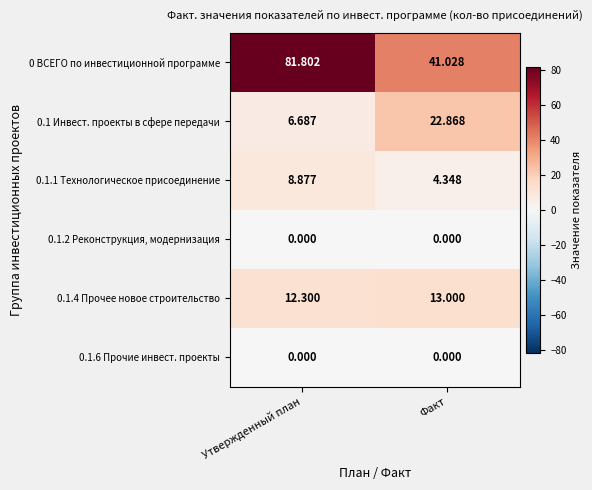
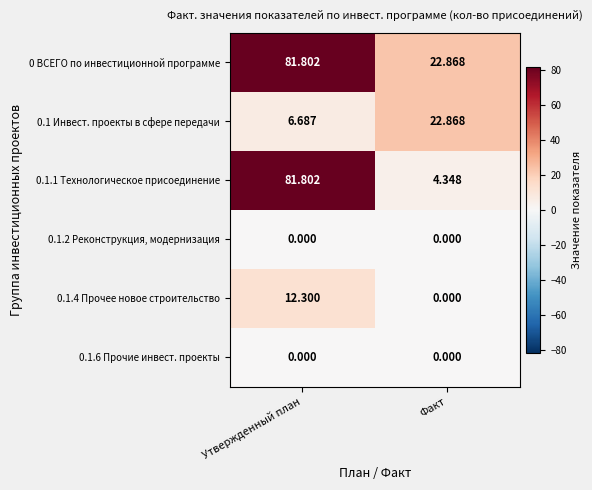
  {
    "0 ВСЕГО по инвестиционной программе": {
      "Утвержденный план": 81.802,
-     "Факт": 41.028
+     "Факт": 22.868
    },
    "0.1 Инвест. проекты в сфере передачи": {
      "Утвержденный план": 6.687,
      "Факт": 22.868
    },
    "0.1.1 Технологическое присоединение": {
-     "Утвержденный план": 8.877,
+     "Утвержденный план": 81.802,
      "Факт": 4.348
    },
    "0.1.2 Реконструкция, модернизация": {
      "Утвержденный план": 0.000,
      "Факт": 0.000
    },
    "0.1.4 Прочее новое строительство": {
      "Утвержденный план": 12.300,
-     "Факт": 13.000
+     "Факт": 0.000
    },
    "0.1.6 Прочие инвест. проекты": {
      "Утвержденный план": 0.000,
      "Факт": 0.000
    }
  }
